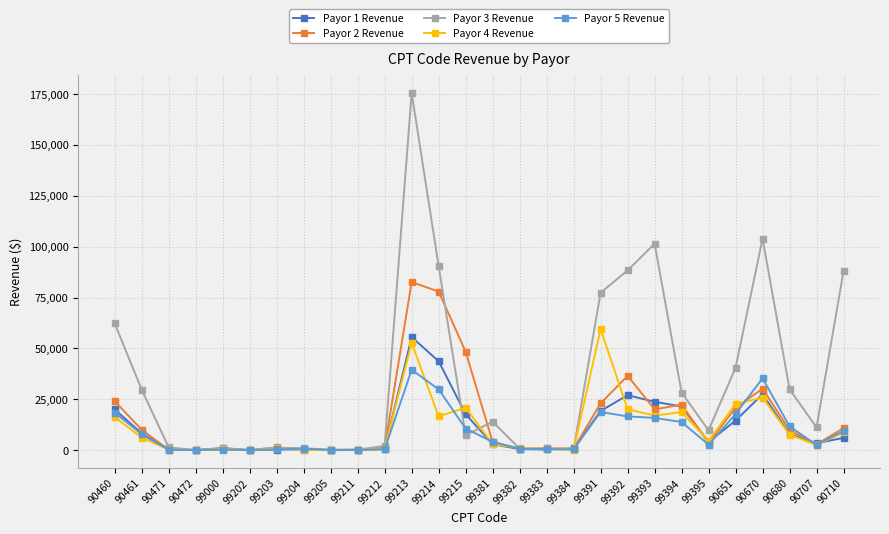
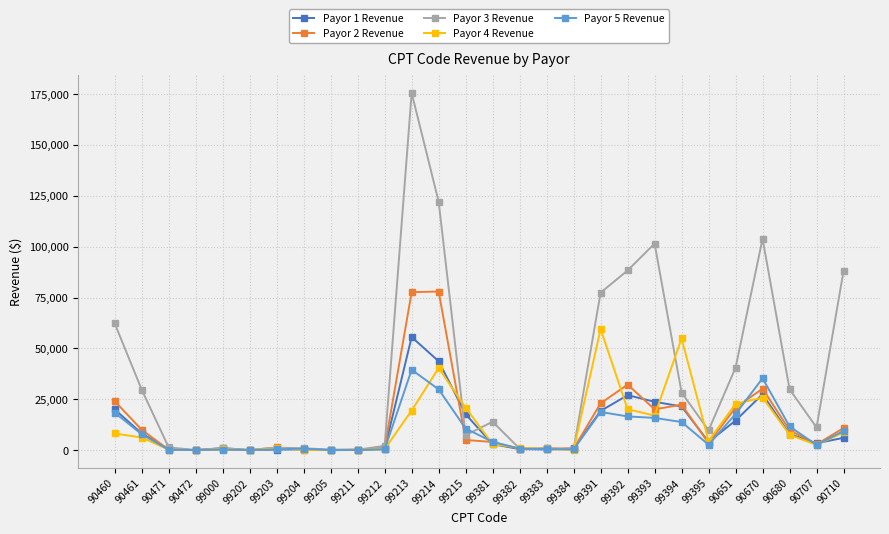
  {
    "Payor 2 Revenue": {
      "90460": "24,000",
      "90461": "10,000",
-     "99213": "83,000",
+     "99213": "78,000",
      "99214": "78,000",
-     "99215": "48,000",
+     "99215": "5,000",
      "99391": "23,000",
-     "99392": "36,000",
+     "99392": "32,000",
      "99393": "20,000",
      "90651": "21,000",
      "90670": "30,000",
      "90680": "10,000",
      "90710": "11,000"
    },
    "Payor 3 Revenue": {
      "90460": "62,000",
      "90461": "30,000",
      "99213": "176,000",
-     "99214": "90,000",
+     "99214": "122,000",
      "99215": "7,000",
      "99381": "14,000",
      "99391": "77,000",
      "99392": "88,000",
      "99393": "102,000",
      "99394": "28,000",
      "99395": "10,000",
      "90651": "41,000",
      "90670": "104,000",
      "90680": "30,000",
      "90707": "11,000",
      "90710": "88,000"
    },
    "Payor 4 Revenue": {
-     "90460": "16,000",
+     "90460": "8,000",
      "90461": "6,000",
-     "99213": "53,000",
-     "99214": "17,000",
+     "99213": "19,000",
+     "99214": "40,000",
      "99215": "21,000",
      "99391": "60,000",
      "99392": "20,000",
-     "99394": "19,000",
+     "99394": "55,000",
      "90651": "23,000",
      "90670": "26,000"
    }
  }
